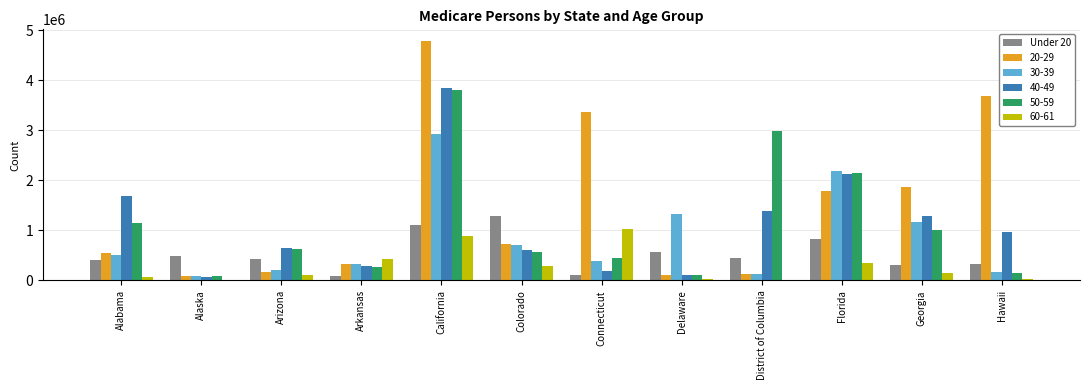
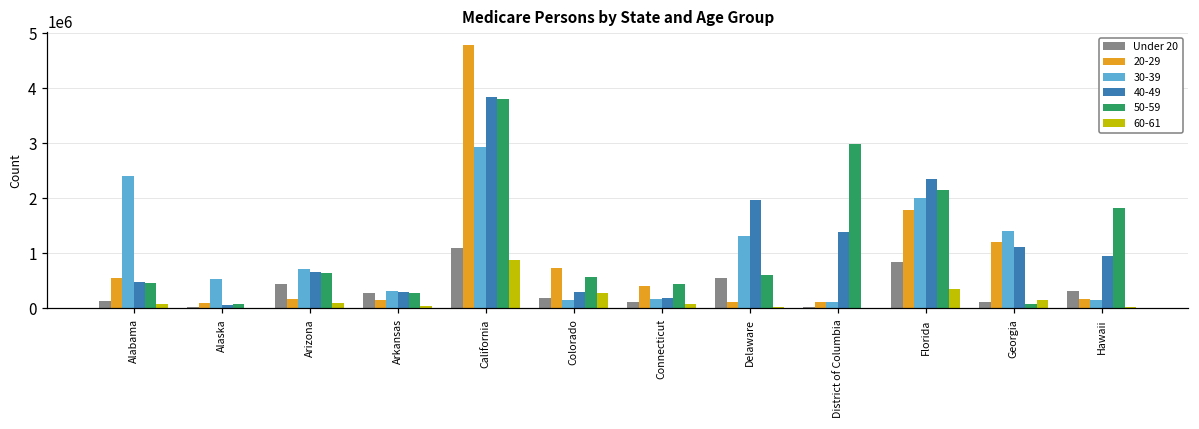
  {
    "Under 20": {
-     "Alabama": 400000,
-     "Alaska": 500000,
+     "Alabama": 100000,
+     "Alaska": 0,
      "Arizona": 400000,
-     "Arkansas": 100000,
+     "Arkansas": 300000,
      "California": 1100000,
-     "Colorado": 1300000,
+     "Colorado": 200000,
      "Connecticut": 100000,
      "Delaware": 600000,
-     "District of Columbia": 400000,
+     "District of Columbia": 0,
      "Florida": 800000,
-     "Georgia": 300000,
+     "Georgia": 100000,
      "Hawaii": 300000
    },
    "20-29": {
      "Alabama": 500000,
      "Alaska": 100000,
      "Arizona": 200000,
-     "Arkansas": 300000,
+     "Arkansas": 200000,
      "California": 4800000,
      "Colorado": 700000,
-     "Connecticut": 3400000,
+     "Connecticut": 400000,
      "Delaware": 100000,
      "District of Columbia": 100000,
      "Florida": 1800000,
-     "Georgia": 1900000,
-     "Hawaii": 3700000
+     "Georgia": 1200000,
+     "Hawaii": 200000
    },
    "30-39": {
-     "Alabama": 500000,
-     "Alaska": 100000,
-     "Arizona": 200000,
+     "Alabama": 2400000,
+     "Alaska": 500000,
+     "Arizona": 700000,
      "Arkansas": 300000,
      "California": 2900000,
-     "Colorado": 700000,
-     "Connecticut": 400000,
+     "Colorado": 200000,
+     "Connecticut": 200000,
      "Delaware": 1300000,
      "District of Columbia": 100000,
-     "Florida": 2200000,
-     "Georgia": 1200000,
+     "Florida": 2000000,
+     "Georgia": 1400000,
      "Hawaii": 200000
    },
    "40-49": {
-     "Alabama": 1700000,
+     "Alabama": 500000,
      "Alaska": 100000,
      "Arizona": 700000,
      "Arkansas": 300000,
      "California": 3800000,
-     "Colorado": 600000,
+     "Colorado": 300000,
      "Connecticut": 200000,
-     "Delaware": 100000,
+     "Delaware": 2000000,
      "District of Columbia": 1400000,
-     "Florida": 2100000,
-     "Georgia": 1300000,
+     "Florida": 2400000,
+     "Georgia": 1100000,
      "Hawaii": 1000000
    },
    "50-59": {
-     "Alabama": 1100000,
+     "Alabama": 500000,
      "Alaska": 100000,
      "Arizona": 600000,
      "Arkansas": 300000,
      "California": 3800000,
      "Colorado": 600000,
      "Connecticut": 400000,
-     "Delaware": 100000,
+     "Delaware": 600000,
      "District of Columbia": 3000000,
      "Florida": 2200000,
-     "Georgia": 1000000,
-     "Hawaii": 100000
+     "Georgia": 100000,
+     "Hawaii": 1800000
    },
    "60-61": {
      "Alabama": 100000,
      "Arizona": 100000,
-     "Arkansas": 400000,
+     "Arkansas": 0,
      "California": 900000,
      "Colorado": 300000,
-     "Connecticut": 1000000,
+     "Connecticut": 100000,
      "Florida": 300000,
      "Georgia": 200000
    }
  }
